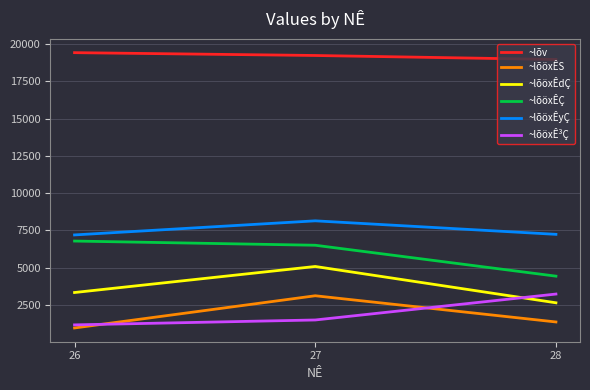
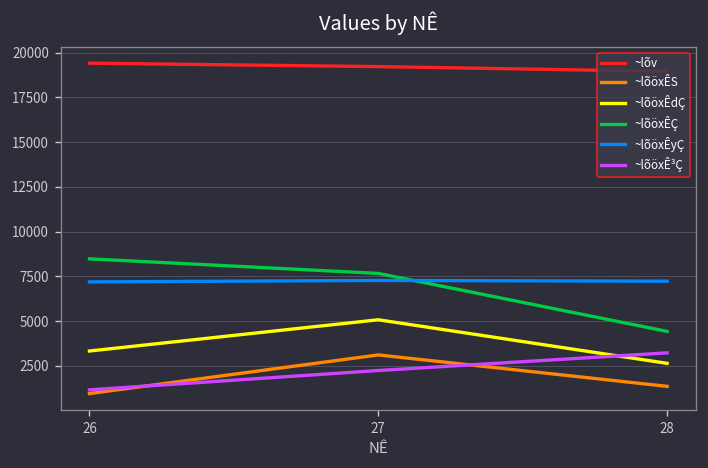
  {
    "~lõv": {
      "26": 19400,
      "27": 19200
    },
    "~lõöxÊS": {
      "26": 1000,
      "27": 3100,
      "28": 1400
    },
    "~lõöxÊdÇ": {
      "26": 3300,
      "27": 5100,
      "28": 2600
    },
    "~lõöxÊÇ": {
-     "26": 6800,
-     "27": 6500,
+     "26": 8500,
+     "27": 7700,
      "28": 4400
    },
    "~lõöxÊyÇ": {
      "26": 7200,
-     "27": 8100,
+     "27": 7300,
      "28": 7200
    },
    "~lõöxÊ³Ç": {
      "26": 1200,
-     "27": 1500,
+     "27": 2200,
      "28": 3200
    }
  }
